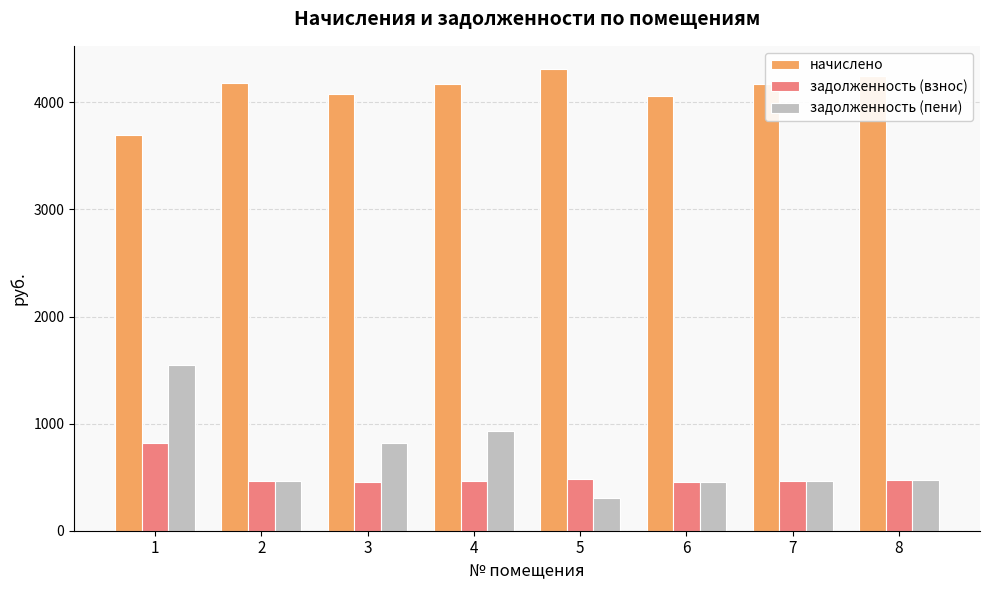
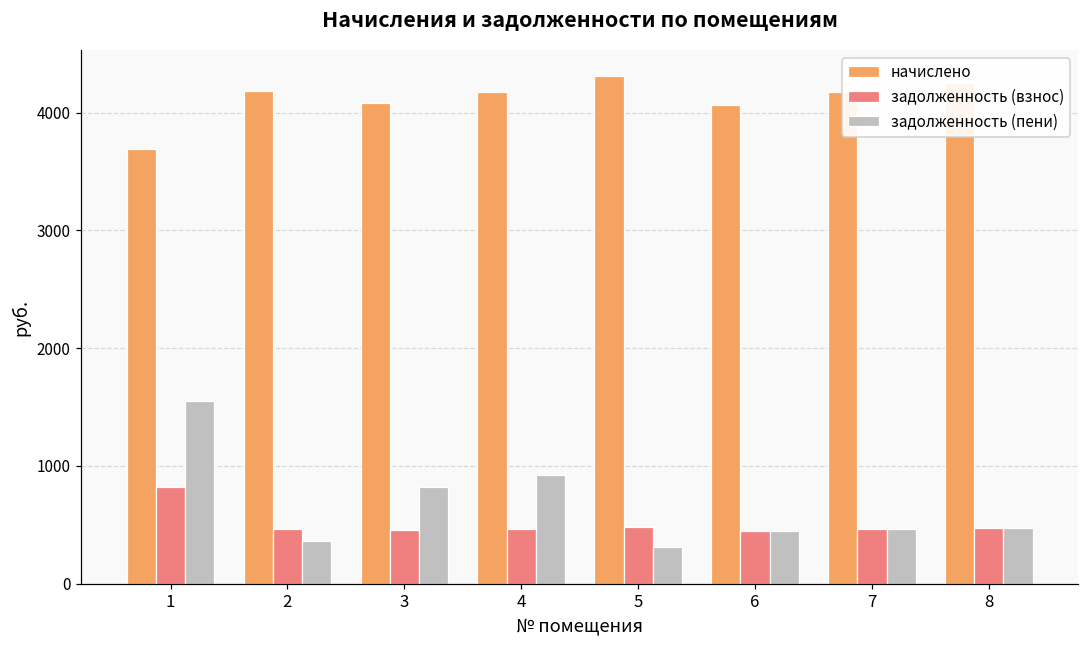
  {
    "задолженность (пени)": {
      "1": 1550,
-     "2": 460,
+     "2": 360,
      "3": 820,
      "4": 930,
      "5": 310,
      "6": 450,
      "7": 460,
      "8": 470
    }
  }
